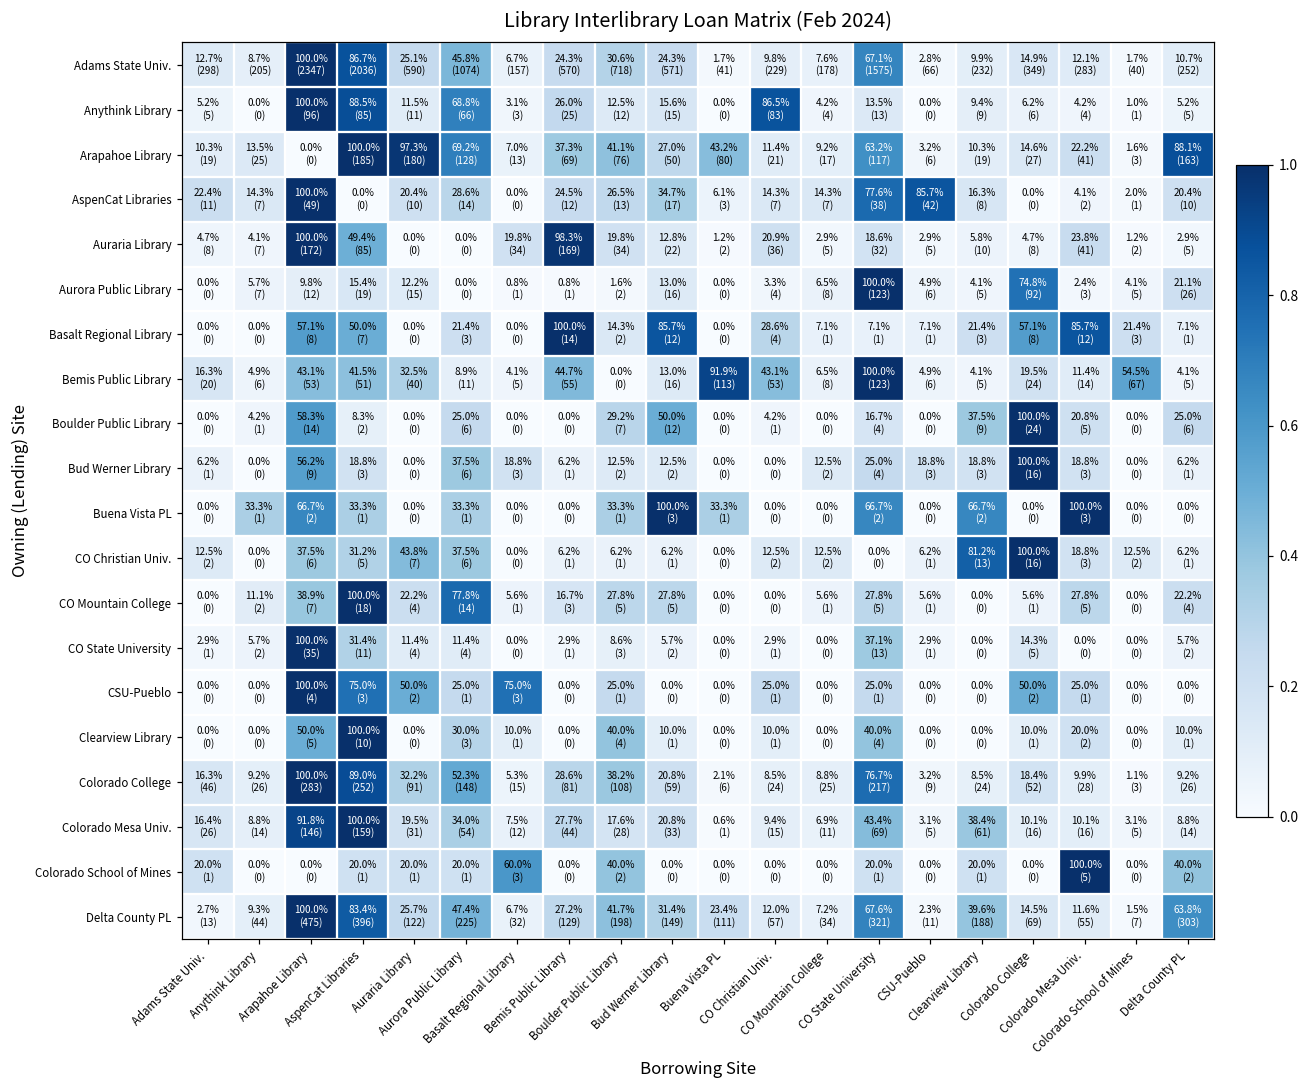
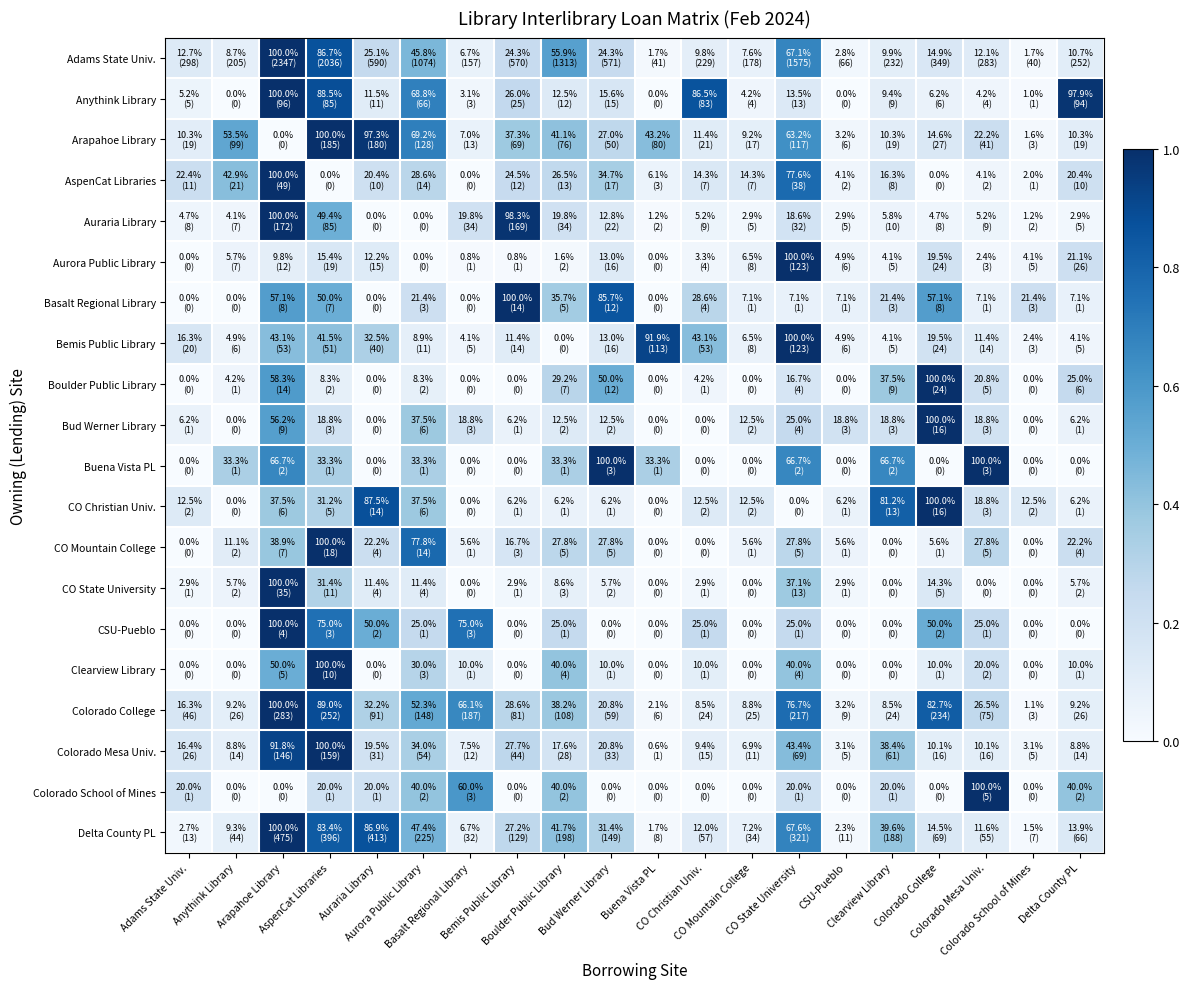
  {
    "Adams State Univ.": {
-     "Boulder Public Library": "30.6% (718)"
+     "Boulder Public Library": "55.9% (1313)"
    },
    "Anythink Library": {
-     "Delta County PL": "5.2% (5)"
+     "Delta County PL": "97.9% (94)"
    },
    "Arapahoe Library": {
-     "Anythink Library": "13.5% (25)",
-     "Delta County PL": "88.1% (163)"
+     "Anythink Library": "53.5% (99)",
+     "Delta County PL": "10.3% (19)"
    },
    "AspenCat Libraries": {
-     "Anythink Library": "14.3% (7)",
-     "CSU-Pueblo": "85.7% (42)"
+     "Anythink Library": "42.9% (21)",
+     "CSU-Pueblo": "4.1% (2)"
    },
    "Auraria Library": {
-     "CO Christian Univ.": "20.9% (36)",
-     "Colorado Mesa Univ.": "23.8% (41)"
+     "CO Christian Univ.": "5.2% (9)",
+     "Colorado Mesa Univ.": "5.2% (9)"
    },
    "Aurora Public Library": {
-     "Colorado College": "74.8% (92)"
+     "Colorado College": "19.5% (24)"
    },
    "Basalt Regional Library": {
-     "Boulder Public Library": "14.3% (2)",
-     "Colorado Mesa Univ.": "85.7% (12)"
+     "Boulder Public Library": "35.7% (5)",
+     "Colorado Mesa Univ.": "7.1% (1)"
    },
    "Bemis Public Library": {
-     "Bemis Public Library": "44.7% (55)",
-     "Colorado School of Mines": "54.5% (67)"
+     "Bemis Public Library": "11.4% (14)",
+     "Colorado School of Mines": "2.4% (3)"
    },
    "Boulder Public Library": {
-     "Aurora Public Library": "25.0% (6)"
+     "Aurora Public Library": "8.3% (2)"
    },
    "CO Christian Univ.": {
-     "Auraria Library": "43.8% (7)"
+     "Auraria Library": "87.5% (14)"
    },
    "Colorado College": {
-     "Basalt Regional Library": "5.3% (15)",
-     "Colorado College": "18.4% (52)",
-     "Colorado Mesa Univ.": "9.9% (28)"
+     "Basalt Regional Library": "66.1% (187)",
+     "Colorado College": "82.7% (234)",
+     "Colorado Mesa Univ.": "26.5% (75)"
    },
    "Colorado School of Mines": {
-     "Aurora Public Library": "20.0% (1)"
+     "Aurora Public Library": "40.0% (2)"
    },
    "Delta County PL": {
-     "Auraria Library": "25.7% (122)",
-     "Buena Vista PL": "23.4% (111)",
-     "Delta County PL": "63.8% (303)"
+     "Auraria Library": "86.9% (413)",
+     "Buena Vista PL": "1.7% (8)",
+     "Delta County PL": "13.9% (66)"
    }
  }
